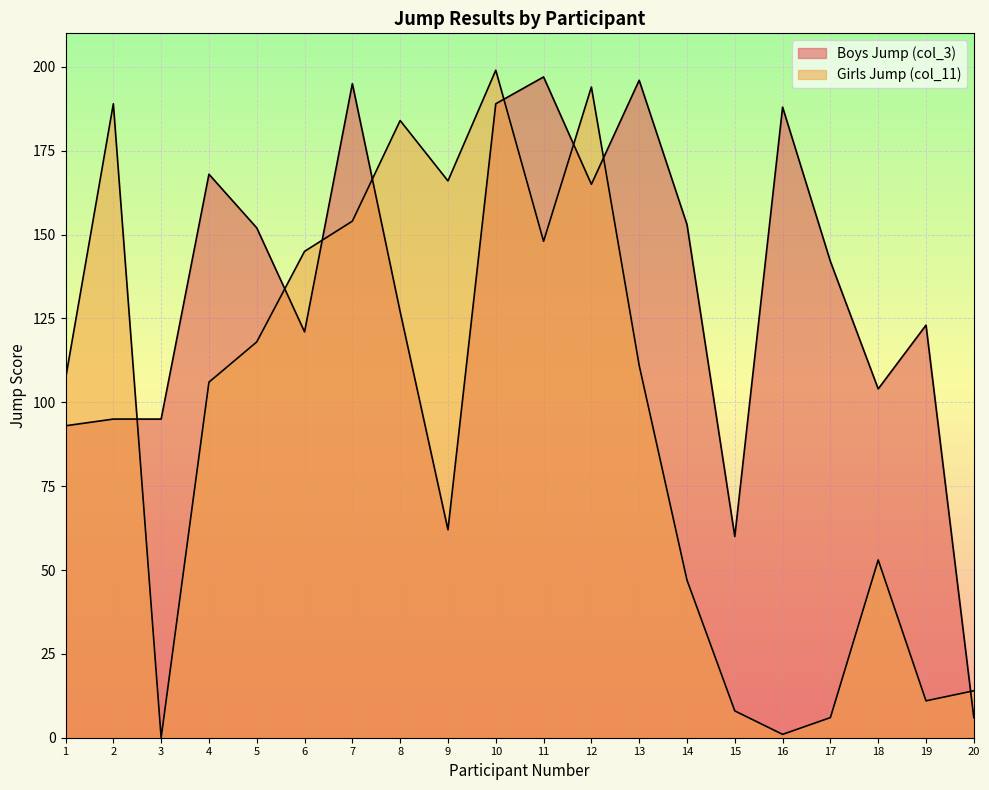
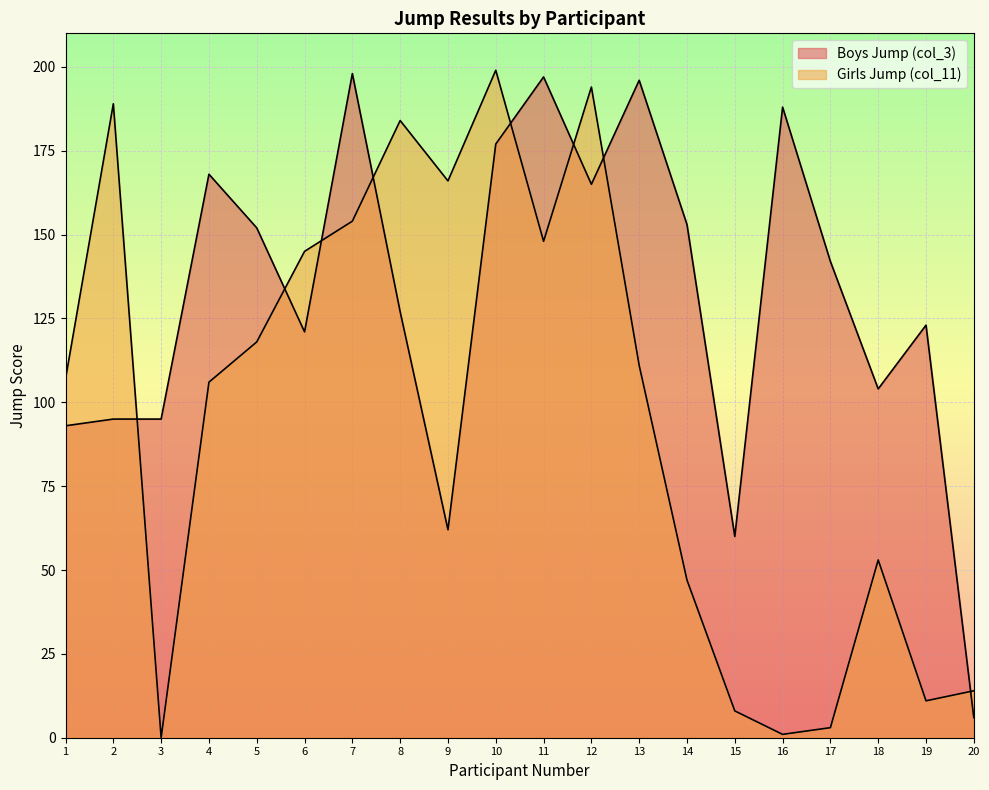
  {
    "Boys Jump (col_3)": {
      "1": 93,
      "2": 95,
      "3": 95,
      "4": 168,
      "5": 152,
      "6": 121,
-     "7": 195,
+     "7": 198,
      "8": 127,
      "9": 62,
-     "10": 189,
+     "10": 177,
      "11": 197,
      "12": 165,
      "13": 196,
      "14": 153,
      "15": 60,
      "16": 188,
      "17": 142,
      "18": 104,
      "19": 123,
      "20": 6
    },
    "Girls Jump (col_11)": {
      "1": 107,
      "2": 189,
      "3": 0,
      "4": 106,
      "5": 118,
      "6": 145,
      "7": 154,
      "8": 184,
      "9": 166,
      "10": 199,
      "11": 148,
      "12": 194,
      "13": 111,
      "14": 47,
      "15": 8,
      "16": 1,
-     "17": 6,
+     "17": 3,
      "18": 53,
      "19": 11,
      "20": 14
    }
  }
